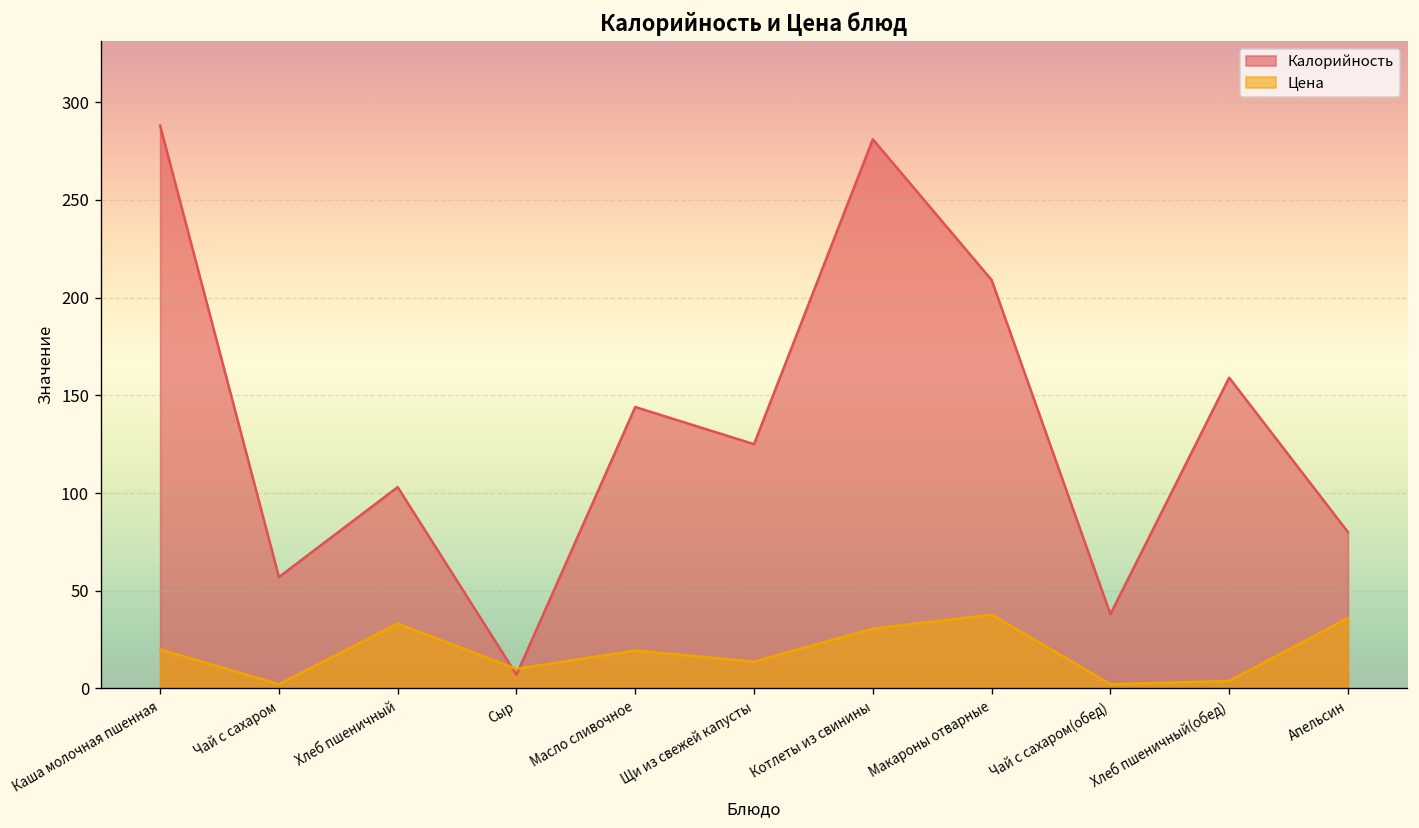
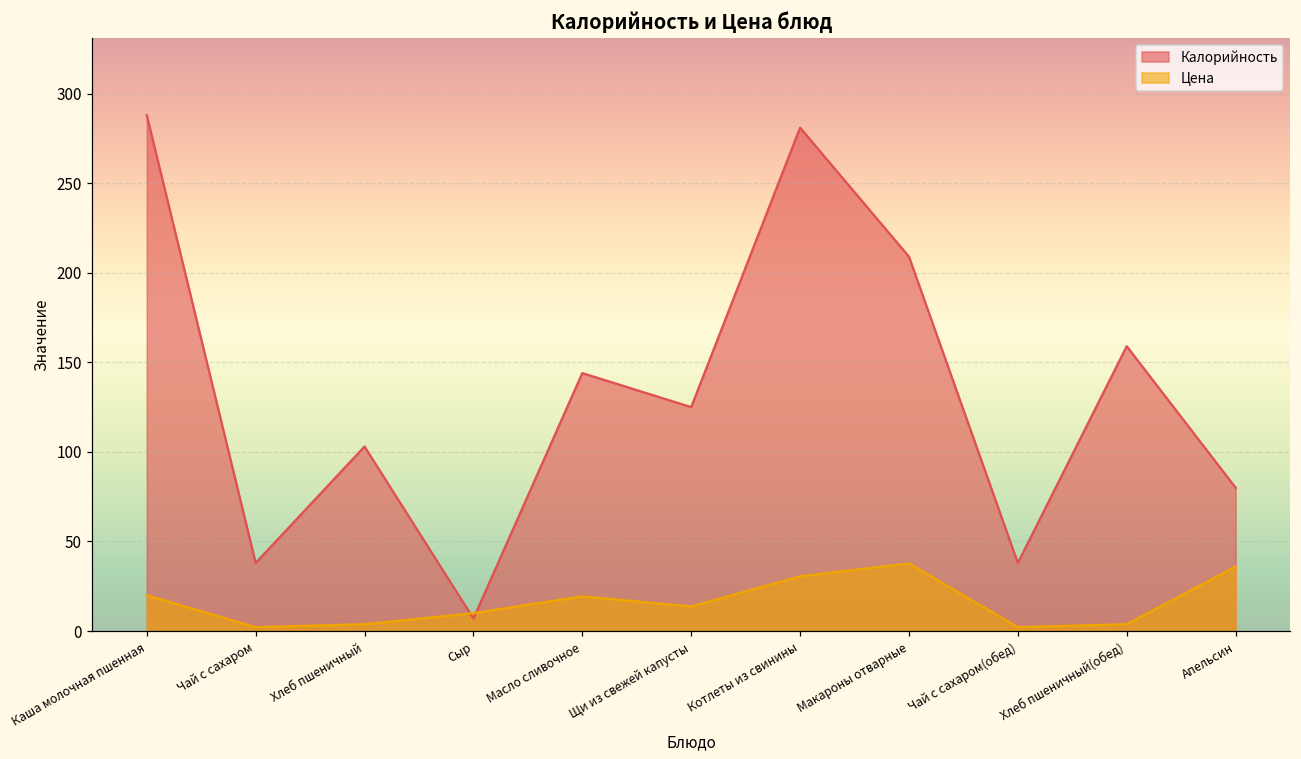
  {
    "Калорийность": {
      "Каша молочная пшенная": 288,
-     "Чай с сахаром": 57,
+     "Чай с сахаром": 38,
      "Хлеб пшеничный": 103,
      "Сыр": 7,
      "Масло сливочное": 144,
      "Щи из свежей капусты": 125,
      "Котлеты из свинины": 281,
      "Макароны отварные": 209,
      "Чай с сахаром(обед)": 38,
      "Хлеб пшеничный(обед)": 159,
      "Апельсин": 80
    },
    "Цена": {
      "Каша молочная пшенная": 20,
      "Чай с сахаром": 2,
-     "Хлеб пшеничный": 33,
+     "Хлеб пшеничный": 4,
      "Сыр": 10,
      "Масло сливочное": 19,
      "Щи из свежей капусты": 14,
      "Котлеты из свинины": 31,
      "Макароны отварные": 38,
      "Чай с сахаром(обед)": 2,
      "Хлеб пшеничный(обед)": 4,
      "Апельсин": 36
    }
  }
